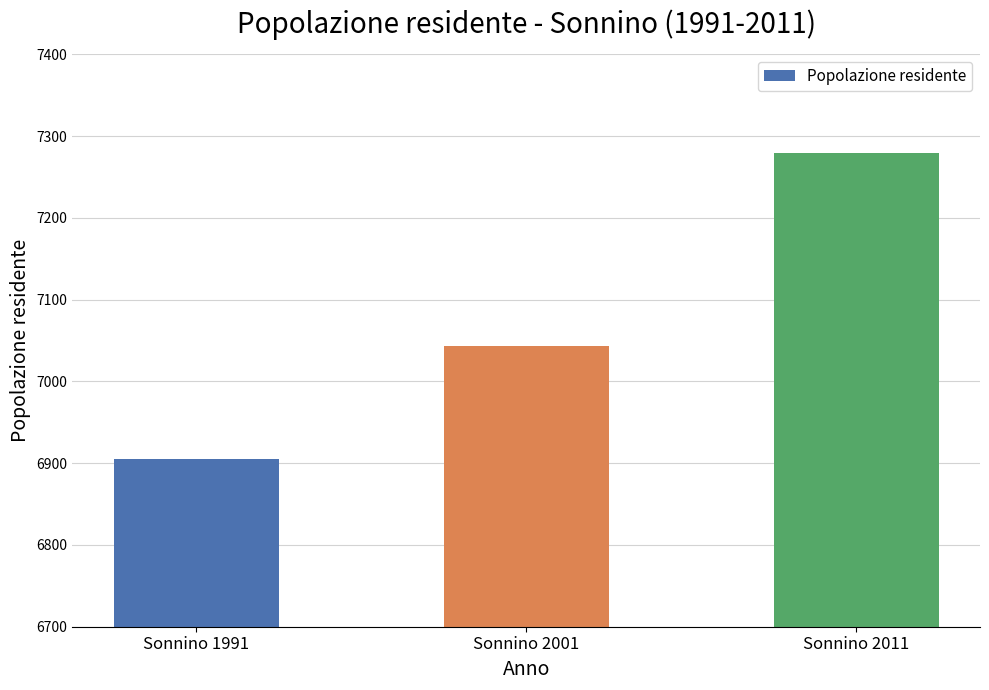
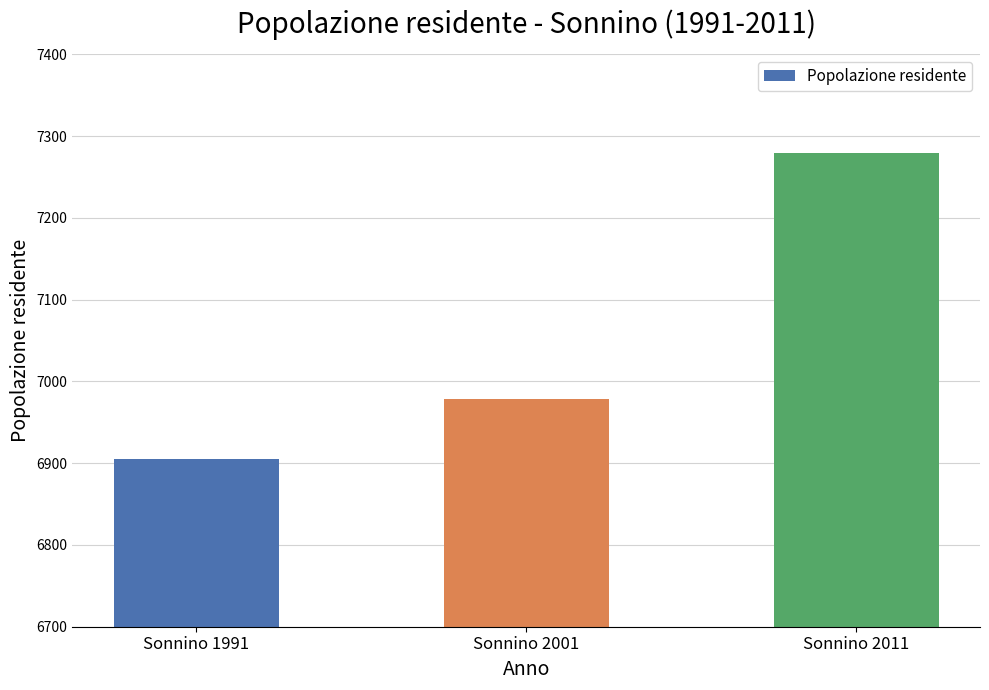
  {
    "Sonnino 1991": 6910,
-   "Sonnino 2001": 7040,
+   "Sonnino 2001": 6980,
    "Sonnino 2011": 7280
  }
